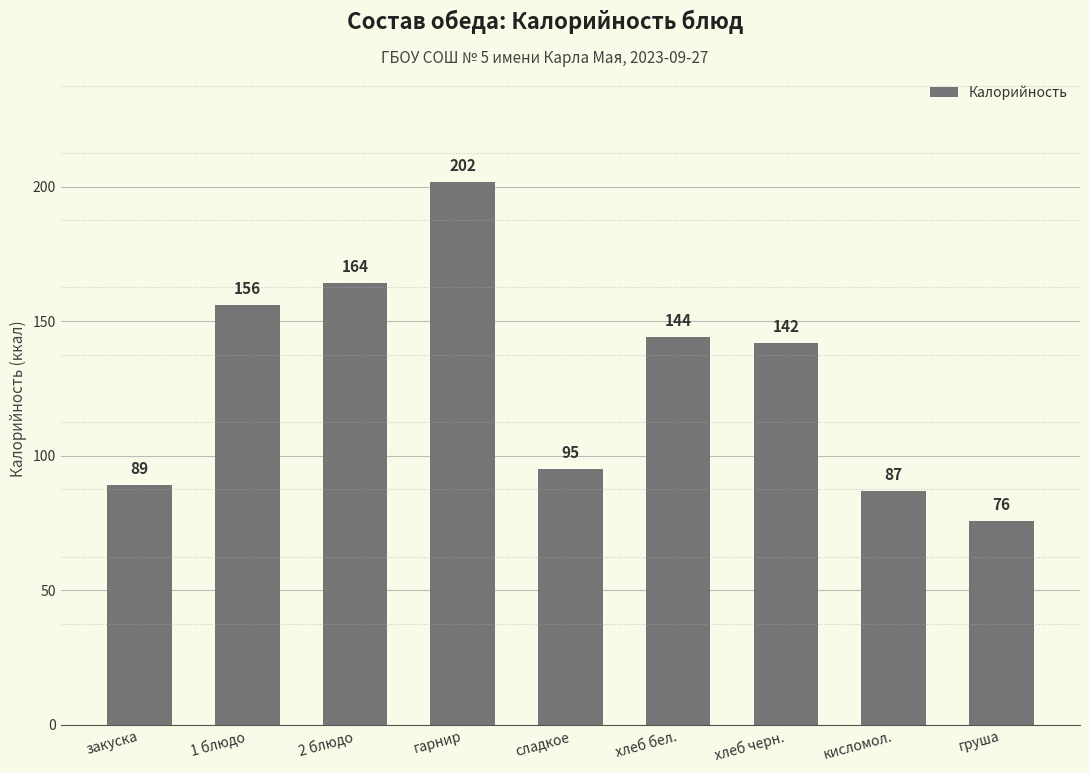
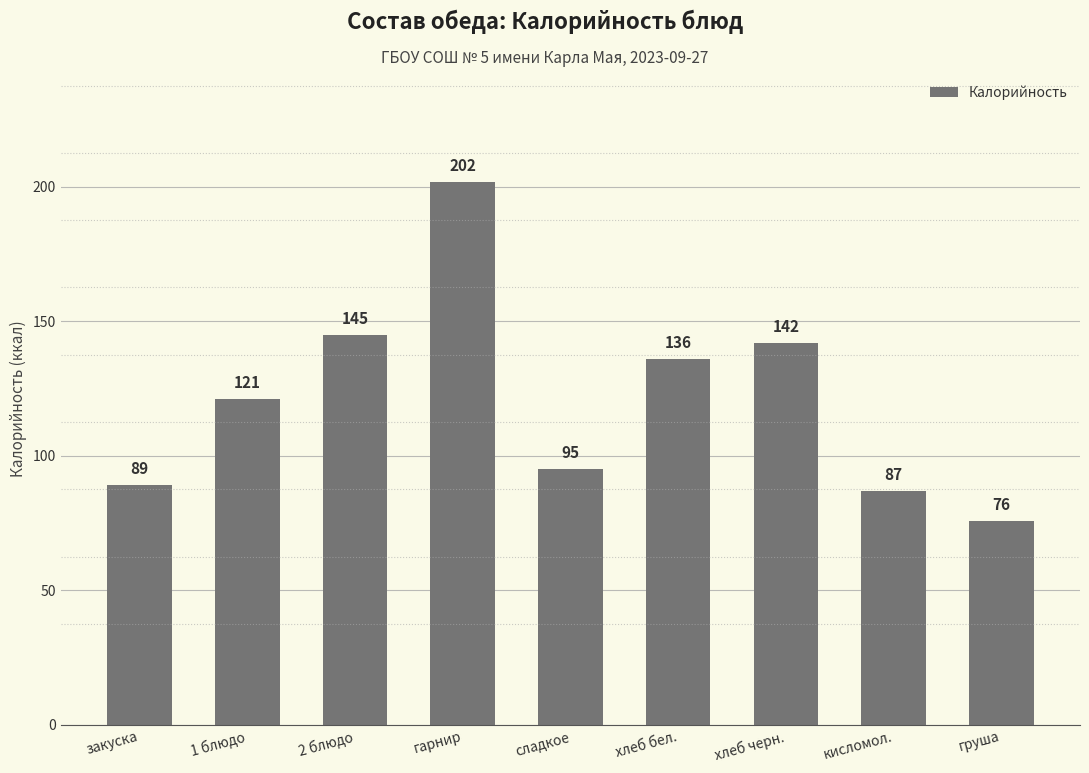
  {
    "закуска": 89,
-   "1 блюдо": 156,
-   "2 блюдо": 164,
+   "1 блюдо": 121,
+   "2 блюдо": 145,
    "гарнир": 202,
    "сладкое": 95,
-   "хлеб бел.": 144,
+   "хлеб бел.": 136,
    "хлеб черн.": 142,
    "кисломол.": 87,
    "груша": 76
  }
